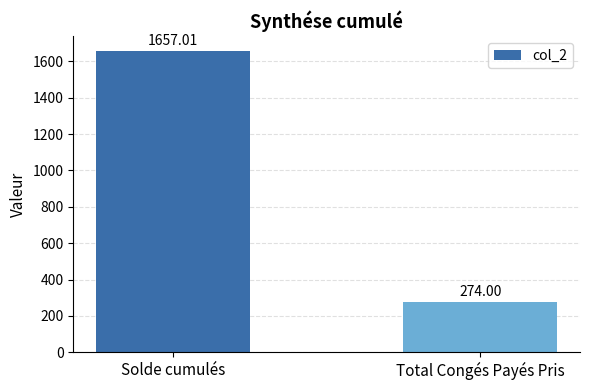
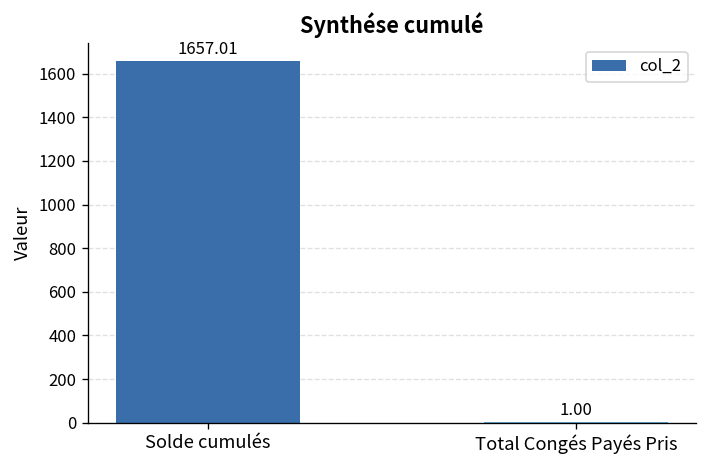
  {
    "Solde cumulés": 1657.01,
-   "Total Congés Payés Pris": 274.00
+   "Total Congés Payés Pris": 1.00
  }
